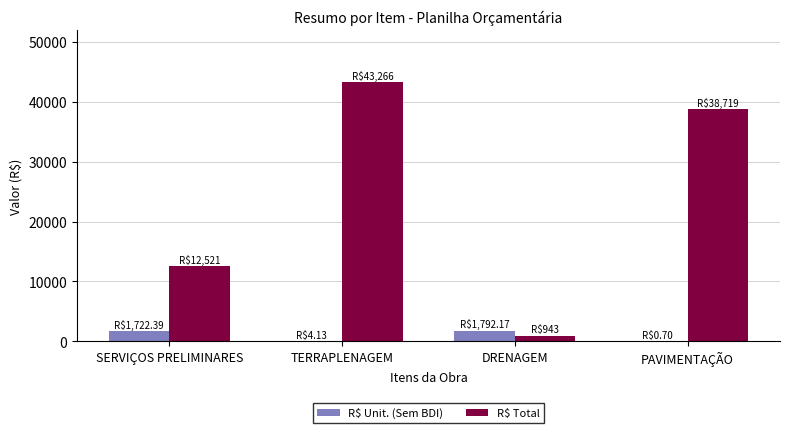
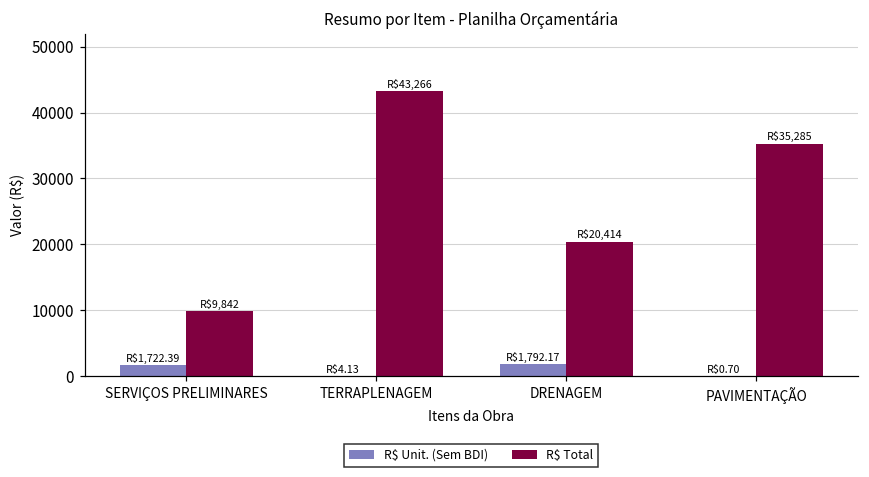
  {
    "R$ Unit. (Sem BDI)": {
      "SERVIÇOS PRELIMINARES": "$1,722.39",
      "TERRAPLENAGEM": "$4.13",
      "DRENAGEM": "$1,792.17",
      "PAVIMENTAÇÃO": "$0.70"
    },
    "R$ Total": {
-     "SERVIÇOS PRELIMINARES": "$12,521",
+     "SERVIÇOS PRELIMINARES": "$9,842",
      "TERRAPLENAGEM": "$43,266",
-     "DRENAGEM": "$943",
-     "PAVIMENTAÇÃO": "$38,719"
+     "DRENAGEM": "$20,414",
+     "PAVIMENTAÇÃO": "$35,285"
    }
  }
